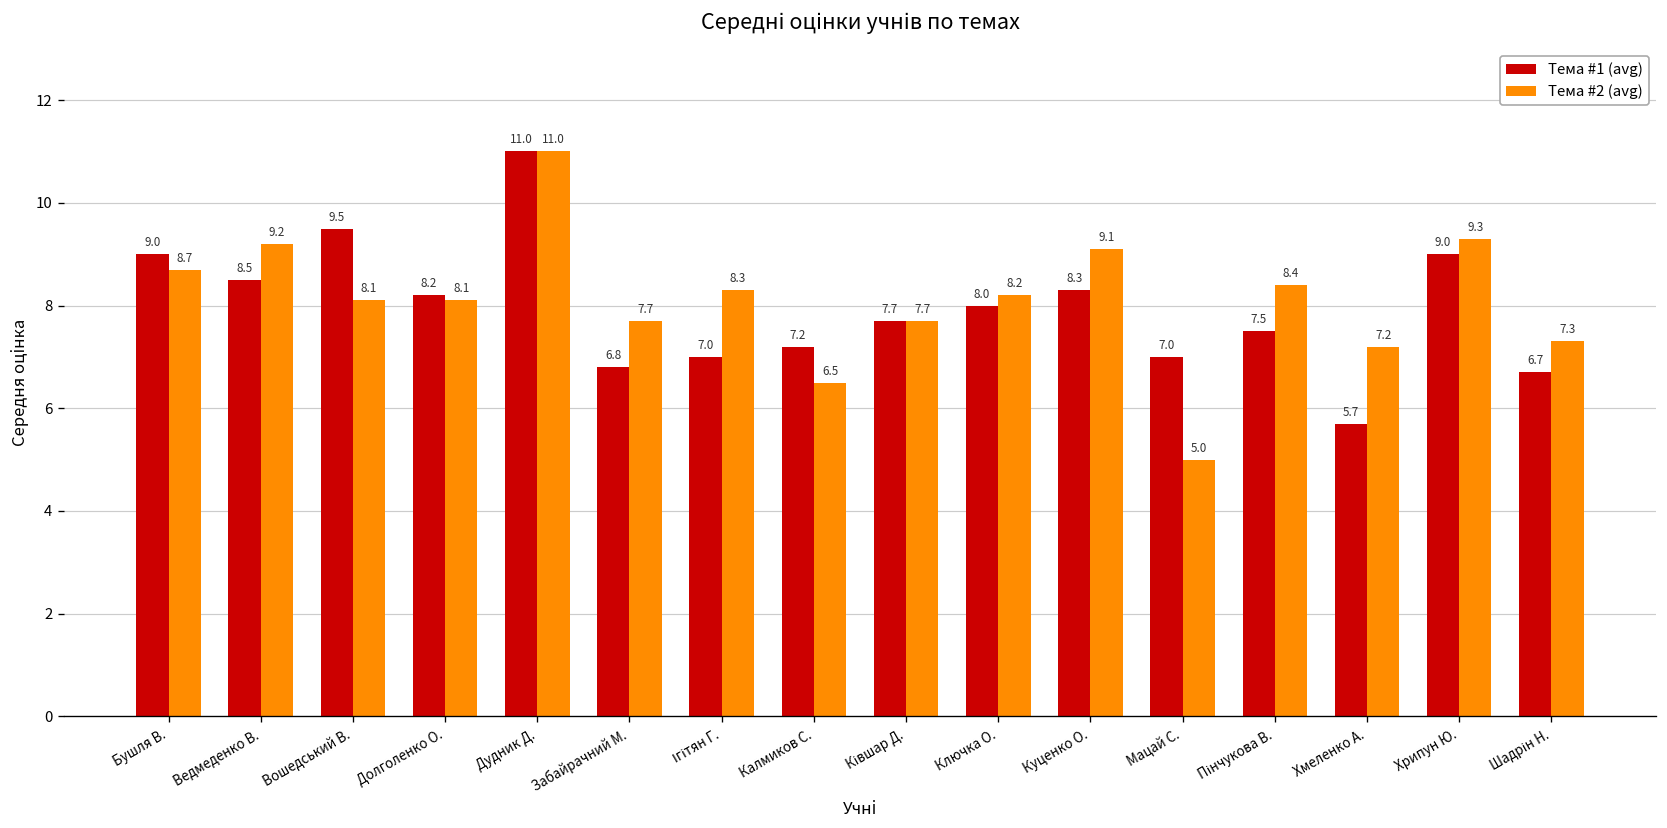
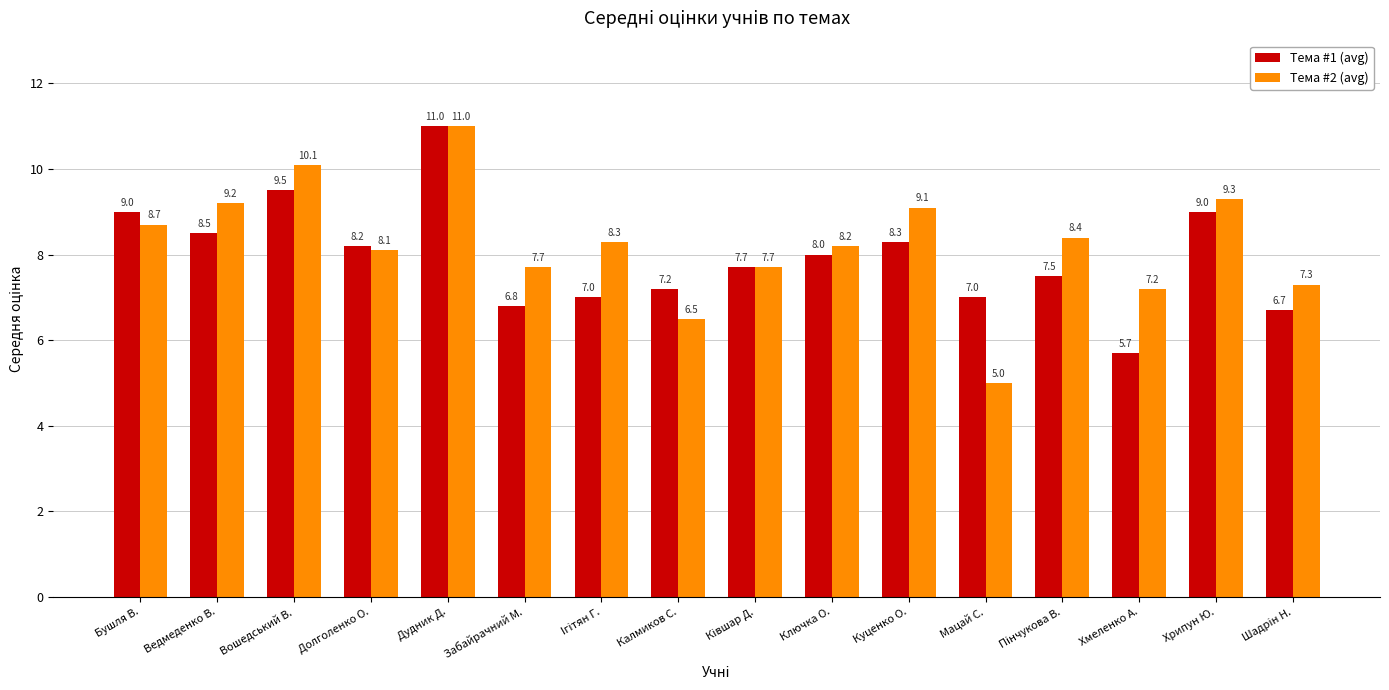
  {
    "Тема #1 (avg)": {
      "Бушля В.": 9.0,
      "Ведмеденко В.": 8.5,
      "Вошедський В.": 9.5,
      "Долголенко О.": 8.2,
      "Дудник Д.": 11.0,
      "Забайрачний М.": 6.8,
      "Ігітян Г.": 7.0,
      "Калмиков С.": 7.2,
      "Ківшар Д.": 7.7,
      "Ключка О.": 8.0,
      "Куценко О.": 8.3,
      "Мацай С.": 7.0,
      "Пінчукова В.": 7.5,
      "Хмеленко А.": 5.7,
      "Хрипун Ю.": 9.0,
      "Шадрін Н.": 6.7
    },
    "Тема #2 (avg)": {
      "Бушля В.": 8.7,
      "Ведмеденко В.": 9.2,
-     "Вошедський В.": 8.1,
+     "Вошедський В.": 10.1,
      "Долголенко О.": 8.1,
      "Дудник Д.": 11.0,
      "Забайрачний М.": 7.7,
      "Ігітян Г.": 8.3,
      "Калмиков С.": 6.5,
      "Ківшар Д.": 7.7,
      "Ключка О.": 8.2,
      "Куценко О.": 9.1,
      "Мацай С.": 5.0,
      "Пінчукова В.": 8.4,
      "Хмеленко А.": 7.2,
      "Хрипун Ю.": 9.3,
      "Шадрін Н.": 7.3
    }
  }
